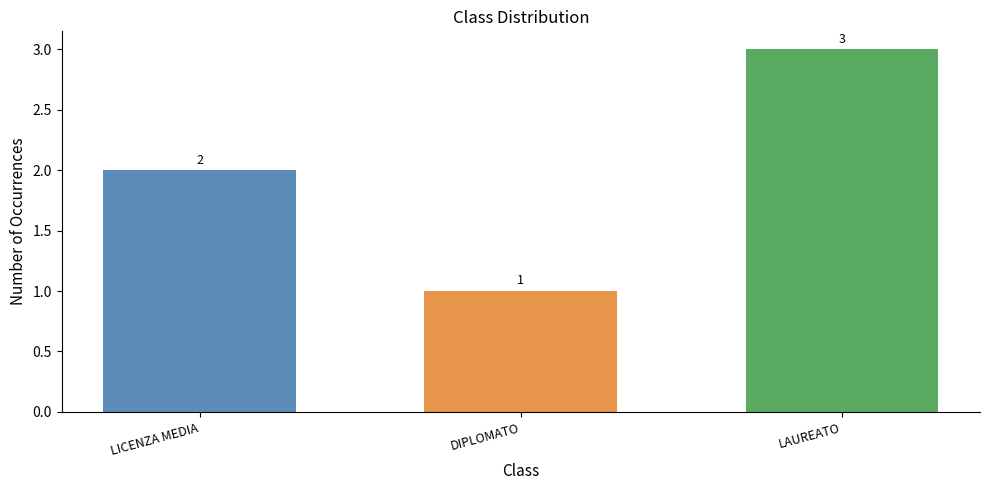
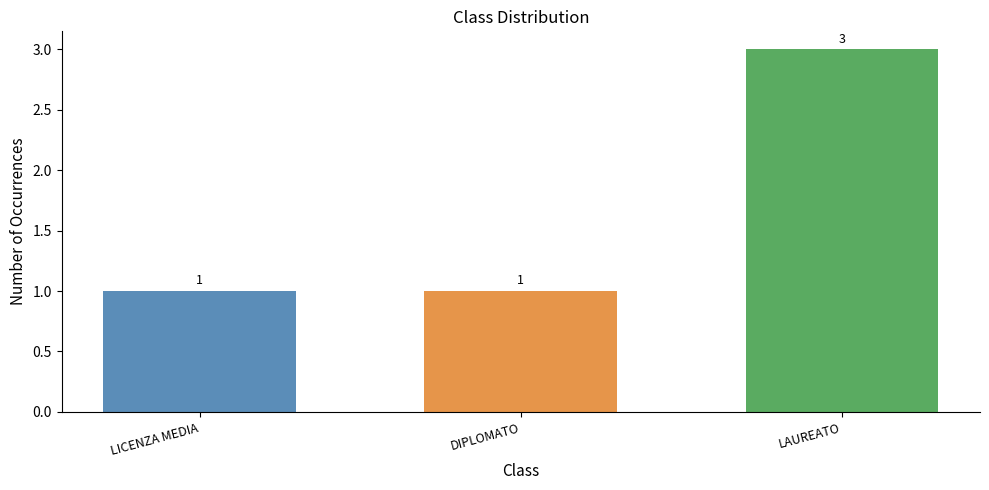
  {
-   "LICENZA MEDIA": 2,
+   "LICENZA MEDIA": 1,
    "DIPLOMATO": 1,
    "LAUREATO": 3
  }
